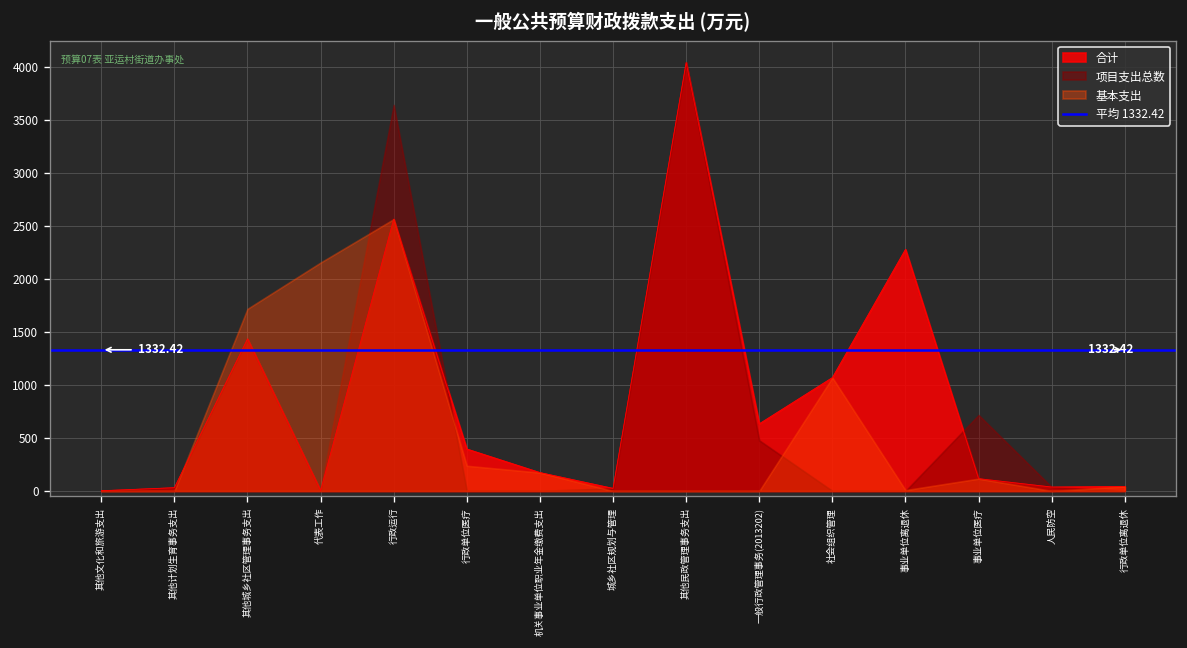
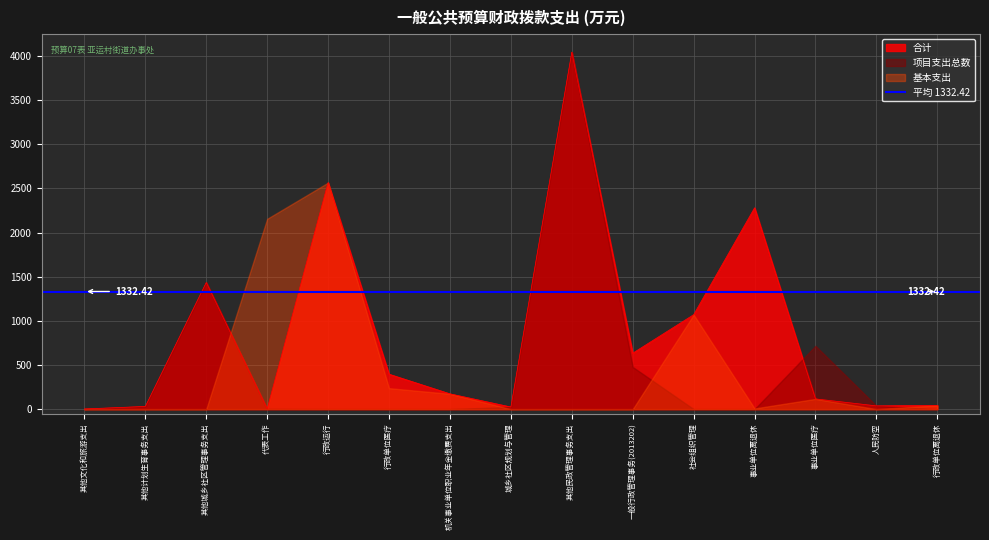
  {
    "合计": {
      "行政单位医疗": 400,
      "一般行政管理事务(2013202)": 600,
      "事业单位离退休": 2300
    },
    "项目支出总数": {
-     "行政运行": 3600,
+     "行政运行": 0,
      "行政单位医疗": 0,
      "机关事业单位职业年金缴费支出": 0,
      "一般行政管理事务(2013202)": 500,
      "社会组织管理": 0,
      "事业单位医疗": 700,
      "行政单位离退休": 0
    },
    "基本支出": {
      "其他计划生育事务支出": 0,
-     "其他城乡社区管理事务支出": 1700,
+     "其他城乡社区管理事务支出": 0,
      "代表工作": 2200,
      "行政单位医疗": 200,
      "其他民政管理事务支出": 0,
      "一般行政管理事务(2013202)": 0,
      "人民防空": 0
    }
  }
